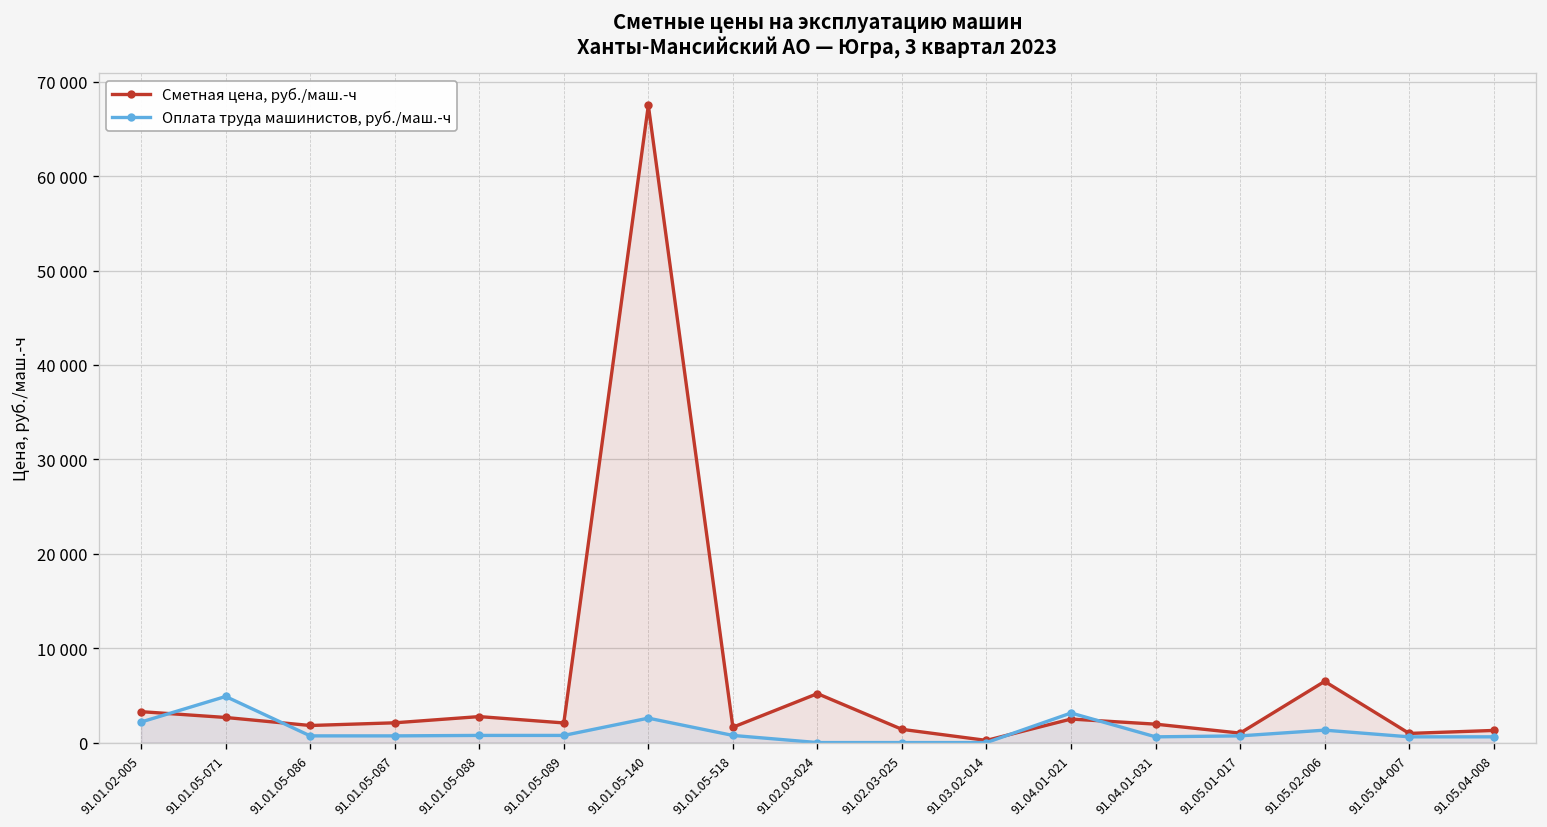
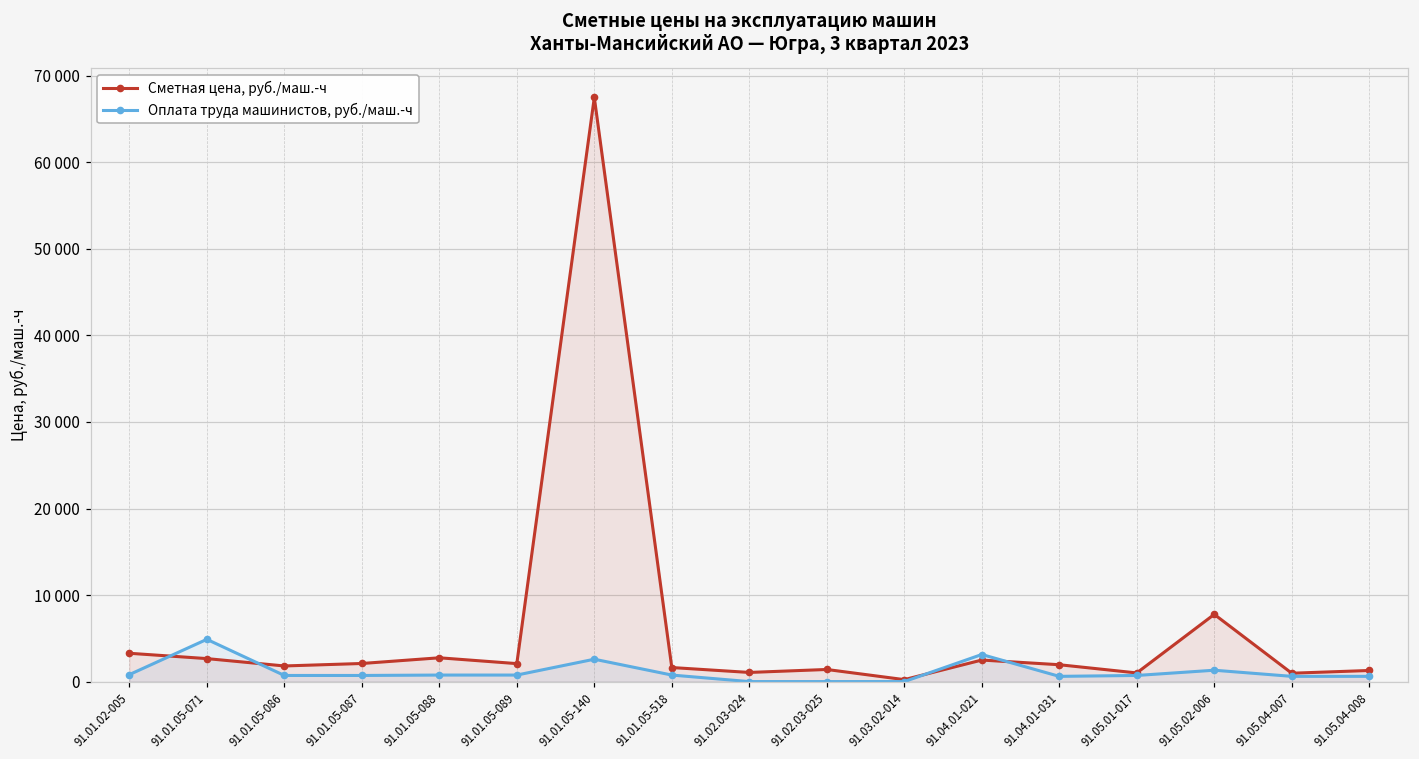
  {
    "Сметная цена, руб./маш.-ч": {
      "91.01.02-005": 3000,
      "91.01.05-071": 3000,
      "91.01.05-086": 2000,
      "91.01.05-087": 2000,
      "91.01.05-088": 3000,
      "91.01.05-089": 2000,
      "91.01.05-140": 67000,
      "91.01.05-518": 2000,
-     "91.02.03-024": 5000,
+     "91.02.03-024": 1000,
      "91.02.03-025": 1000,
      "91.04.01-021": 2000,
      "91.04.01-031": 2000,
-     "91.05.02-006": 6000,
+     "91.05.02-006": 8000,
      "91.05.04-007": 1000,
      "91.05.04-008": 1000
    },
    "Оплата труда машинистов, руб./маш.-ч": {
-     "91.01.02-005": 2000,
+     "91.01.02-005": 1000,
      "91.01.05-071": 5000,
      "91.01.05-086": 1000,
      "91.01.05-087": 1000,
      "91.01.05-088": 1000,
      "91.01.05-089": 1000,
      "91.01.05-140": 3000,
      "91.01.05-518": 1000,
      "91.02.03-024": 0,
      "91.02.03-025": 0,
      "91.04.01-021": 3000,
      "91.04.01-031": 1000,
      "91.05.02-006": 1000,
      "91.05.04-007": 1000,
      "91.05.04-008": 1000
    }
  }
